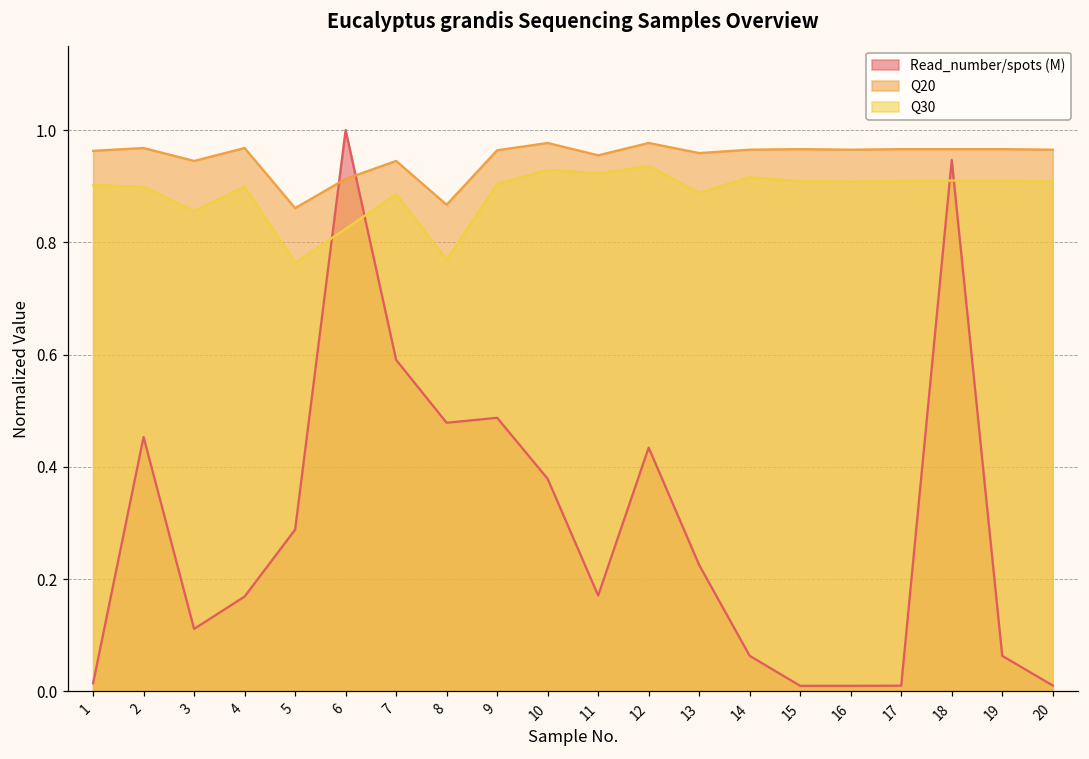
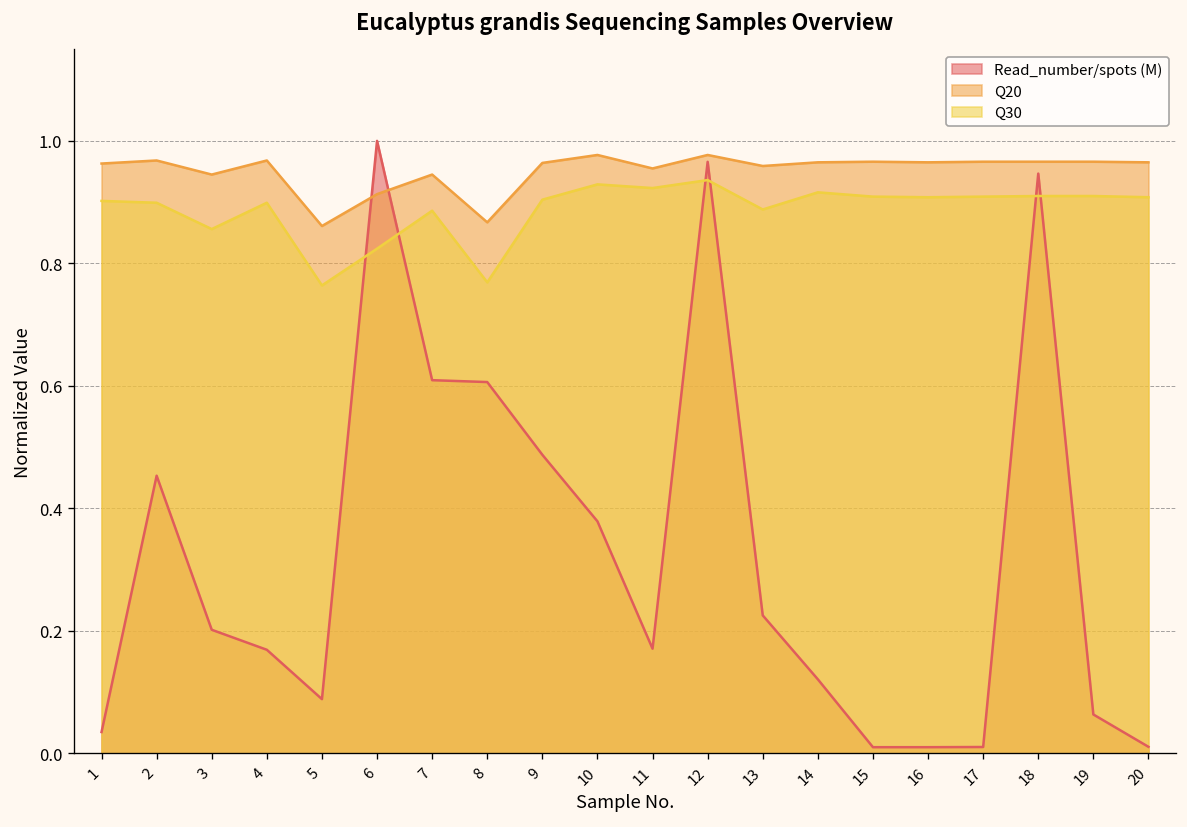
  {
    "Read_number/spots (M)": {
-     "1": 0.01,
+     "1": 0.03,
      "2": 0.45,
-     "3": 0.11,
+     "3": 0.20,
      "4": 0.17,
-     "5": 0.29,
+     "5": 0.09,
      "6": 1.00,
-     "7": 0.59,
-     "8": 0.48,
+     "7": 0.61,
+     "8": 0.61,
      "9": 0.49,
      "10": 0.38,
      "11": 0.17,
-     "12": 0.43,
+     "12": 0.97,
      "13": 0.23,
-     "14": 0.06,
+     "14": 0.12,
      "15": 0.01,
      "16": 0.01,
      "17": 0.01,
      "18": 0.95,
      "19": 0.06,
      "20": 0.01
    }
  }
